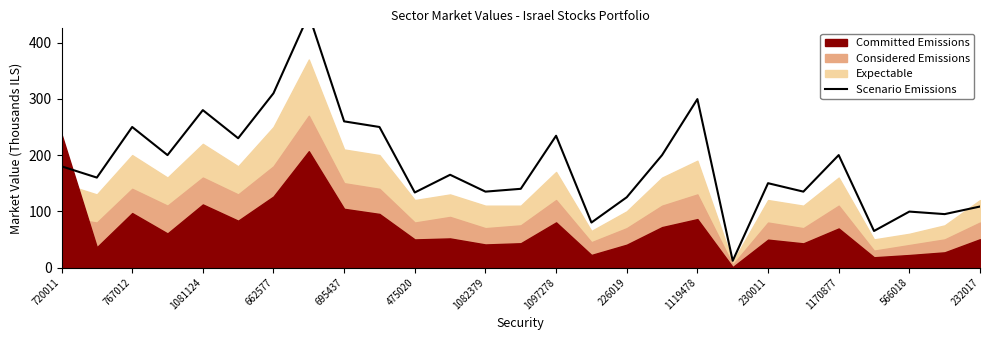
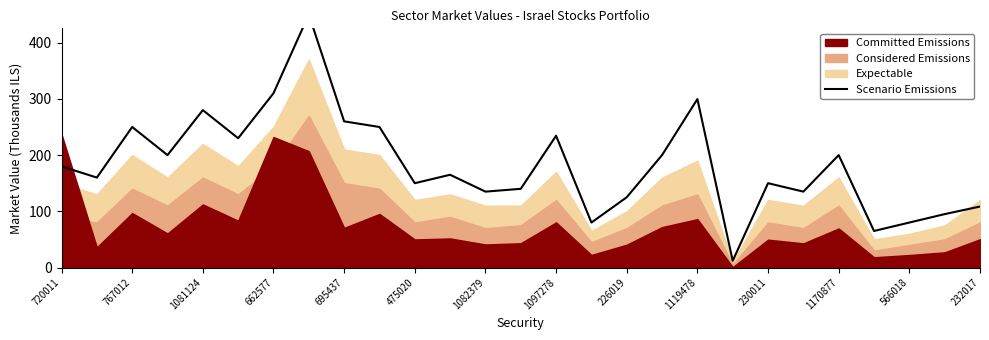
  {
    "Scenario Emissions": {
      "720011": 180,
      "767012": 250,
      "1081124": 280,
      "662577": 310,
      "695437": 260,
-     "475020": 130,
+     "475020": 150,
      "1082379": 140,
      "1097278": 230,
      "226019": 130,
      "1119478": 300,
      "230011": 150,
      "1170877": 200,
-     "566018": 100,
+     "566018": 80,
      "232017": 110
    },
    "Committed Emissions": {
      "720011": 240,
      "767012": 100,
      "1081124": 110,
-     "662577": 130,
-     "695437": 100,
+     "662577": 230,
+     "695437": 70,
      "475020": 50,
      "1082379": 40,
      "1097278": 80,
      "226019": 40,
      "1119478": 90,
      "230011": 50,
      "1170877": 70,
      "566018": 20,
      "232017": 50
    }
  }
